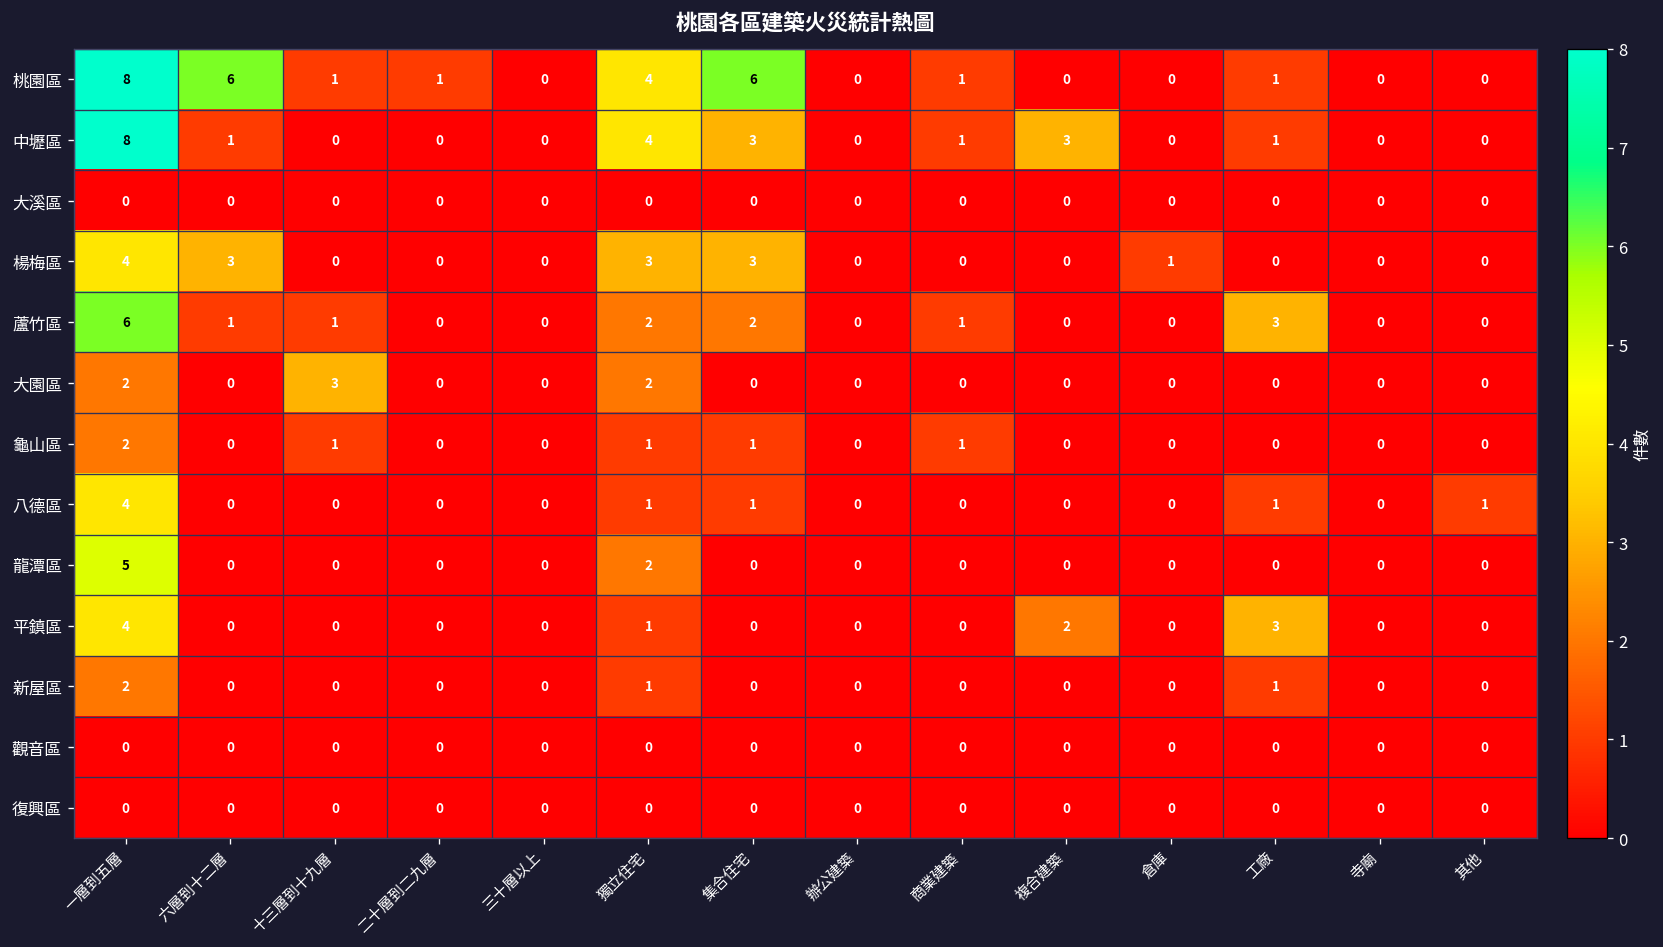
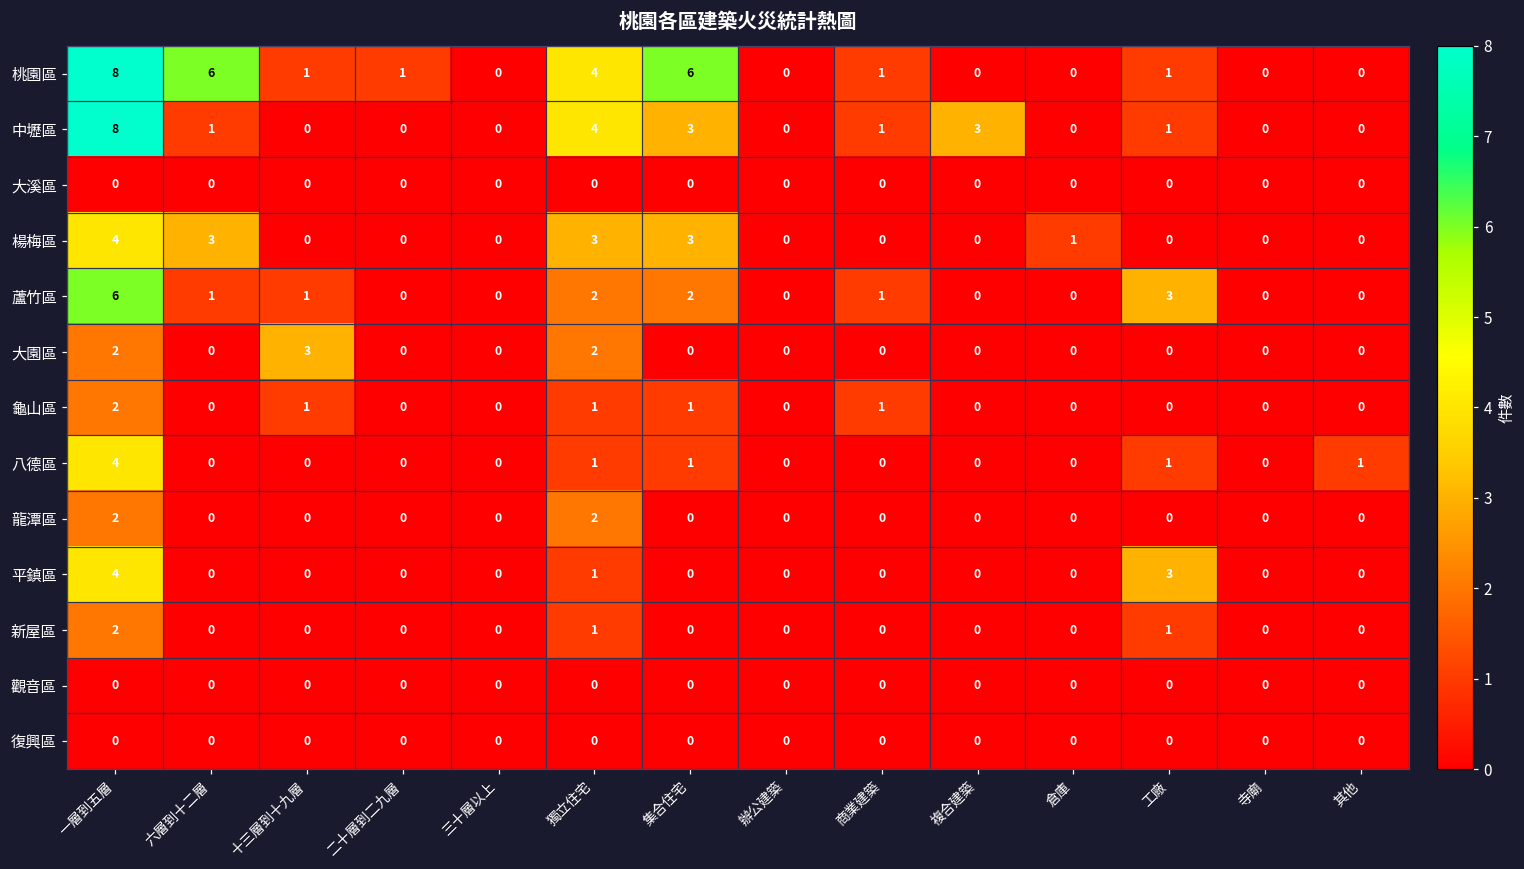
  {
    "桃園區": {
      "一層到五層": 8,
      "六層到十二層": 6,
      "十三層到十九層": 1,
      "二十層到二九層": 1,
      "三十層以上": 0,
      "獨立住宅": 4,
      "集合住宅": 6,
      "辦公建築": 0,
      "商業建築": 1,
      "複合建築": 0,
      "倉庫": 0,
      "工廠": 1,
      "寺廟": 0,
      "其他": 0
    },
    "中壢區": {
      "一層到五層": 8,
      "六層到十二層": 1,
      "十三層到十九層": 0,
      "二十層到二九層": 0,
      "三十層以上": 0,
      "獨立住宅": 4,
      "集合住宅": 3,
      "辦公建築": 0,
      "商業建築": 1,
      "複合建築": 3,
      "倉庫": 0,
      "工廠": 1,
      "寺廟": 0,
      "其他": 0
    },
    "大溪區": {
      "一層到五層": 0,
      "六層到十二層": 0,
      "十三層到十九層": 0,
      "二十層到二九層": 0,
      "三十層以上": 0,
      "獨立住宅": 0,
      "集合住宅": 0,
      "辦公建築": 0,
      "商業建築": 0,
      "複合建築": 0,
      "倉庫": 0,
      "工廠": 0,
      "寺廟": 0,
      "其他": 0
    },
    "楊梅區": {
      "一層到五層": 4,
      "六層到十二層": 3,
      "十三層到十九層": 0,
      "二十層到二九層": 0,
      "三十層以上": 0,
      "獨立住宅": 3,
      "集合住宅": 3,
      "辦公建築": 0,
      "商業建築": 0,
      "複合建築": 0,
      "倉庫": 1,
      "工廠": 0,
      "寺廟": 0,
      "其他": 0
    },
    "蘆竹區": {
      "一層到五層": 6,
      "六層到十二層": 1,
      "十三層到十九層": 1,
      "二十層到二九層": 0,
      "三十層以上": 0,
      "獨立住宅": 2,
      "集合住宅": 2,
      "辦公建築": 0,
      "商業建築": 1,
      "複合建築": 0,
      "倉庫": 0,
      "工廠": 3,
      "寺廟": 0,
      "其他": 0
    },
    "大園區": {
      "一層到五層": 2,
      "六層到十二層": 0,
      "十三層到十九層": 3,
      "二十層到二九層": 0,
      "三十層以上": 0,
      "獨立住宅": 2,
      "集合住宅": 0,
      "辦公建築": 0,
      "商業建築": 0,
      "複合建築": 0,
      "倉庫": 0,
      "工廠": 0,
      "寺廟": 0,
      "其他": 0
    },
    "龜山區": {
      "一層到五層": 2,
      "六層到十二層": 0,
      "十三層到十九層": 1,
      "二十層到二九層": 0,
      "三十層以上": 0,
      "獨立住宅": 1,
      "集合住宅": 1,
      "辦公建築": 0,
      "商業建築": 1,
      "複合建築": 0,
      "倉庫": 0,
      "工廠": 0,
      "寺廟": 0,
      "其他": 0
    },
    "八德區": {
      "一層到五層": 4,
      "六層到十二層": 0,
      "十三層到十九層": 0,
      "二十層到二九層": 0,
      "三十層以上": 0,
      "獨立住宅": 1,
      "集合住宅": 1,
      "辦公建築": 0,
      "商業建築": 0,
      "複合建築": 0,
      "倉庫": 0,
      "工廠": 1,
      "寺廟": 0,
      "其他": 1
    },
    "龍潭區": {
-     "一層到五層": 5,
+     "一層到五層": 2,
      "六層到十二層": 0,
      "十三層到十九層": 0,
      "二十層到二九層": 0,
      "三十層以上": 0,
      "獨立住宅": 2,
      "集合住宅": 0,
      "辦公建築": 0,
      "商業建築": 0,
      "複合建築": 0,
      "倉庫": 0,
      "工廠": 0,
      "寺廟": 0,
      "其他": 0
    },
    "平鎮區": {
      "一層到五層": 4,
      "六層到十二層": 0,
      "十三層到十九層": 0,
      "二十層到二九層": 0,
      "三十層以上": 0,
      "獨立住宅": 1,
      "集合住宅": 0,
      "辦公建築": 0,
      "商業建築": 0,
-     "複合建築": 2,
+     "複合建築": 0,
      "倉庫": 0,
      "工廠": 3,
      "寺廟": 0,
      "其他": 0
    },
    "新屋區": {
      "一層到五層": 2,
      "六層到十二層": 0,
      "十三層到十九層": 0,
      "二十層到二九層": 0,
      "三十層以上": 0,
      "獨立住宅": 1,
      "集合住宅": 0,
      "辦公建築": 0,
      "商業建築": 0,
      "複合建築": 0,
      "倉庫": 0,
      "工廠": 1,
      "寺廟": 0,
      "其他": 0
    },
    "觀音區": {
      "一層到五層": 0,
      "六層到十二層": 0,
      "十三層到十九層": 0,
      "二十層到二九層": 0,
      "三十層以上": 0,
      "獨立住宅": 0,
      "集合住宅": 0,
      "辦公建築": 0,
      "商業建築": 0,
      "複合建築": 0,
      "倉庫": 0,
      "工廠": 0,
      "寺廟": 0,
      "其他": 0
    },
    "復興區": {
      "一層到五層": 0,
      "六層到十二層": 0,
      "十三層到十九層": 0,
      "二十層到二九層": 0,
      "三十層以上": 0,
      "獨立住宅": 0,
      "集合住宅": 0,
      "辦公建築": 0,
      "商業建築": 0,
      "複合建築": 0,
      "倉庫": 0,
      "工廠": 0,
      "寺廟": 0,
      "其他": 0
    }
  }
